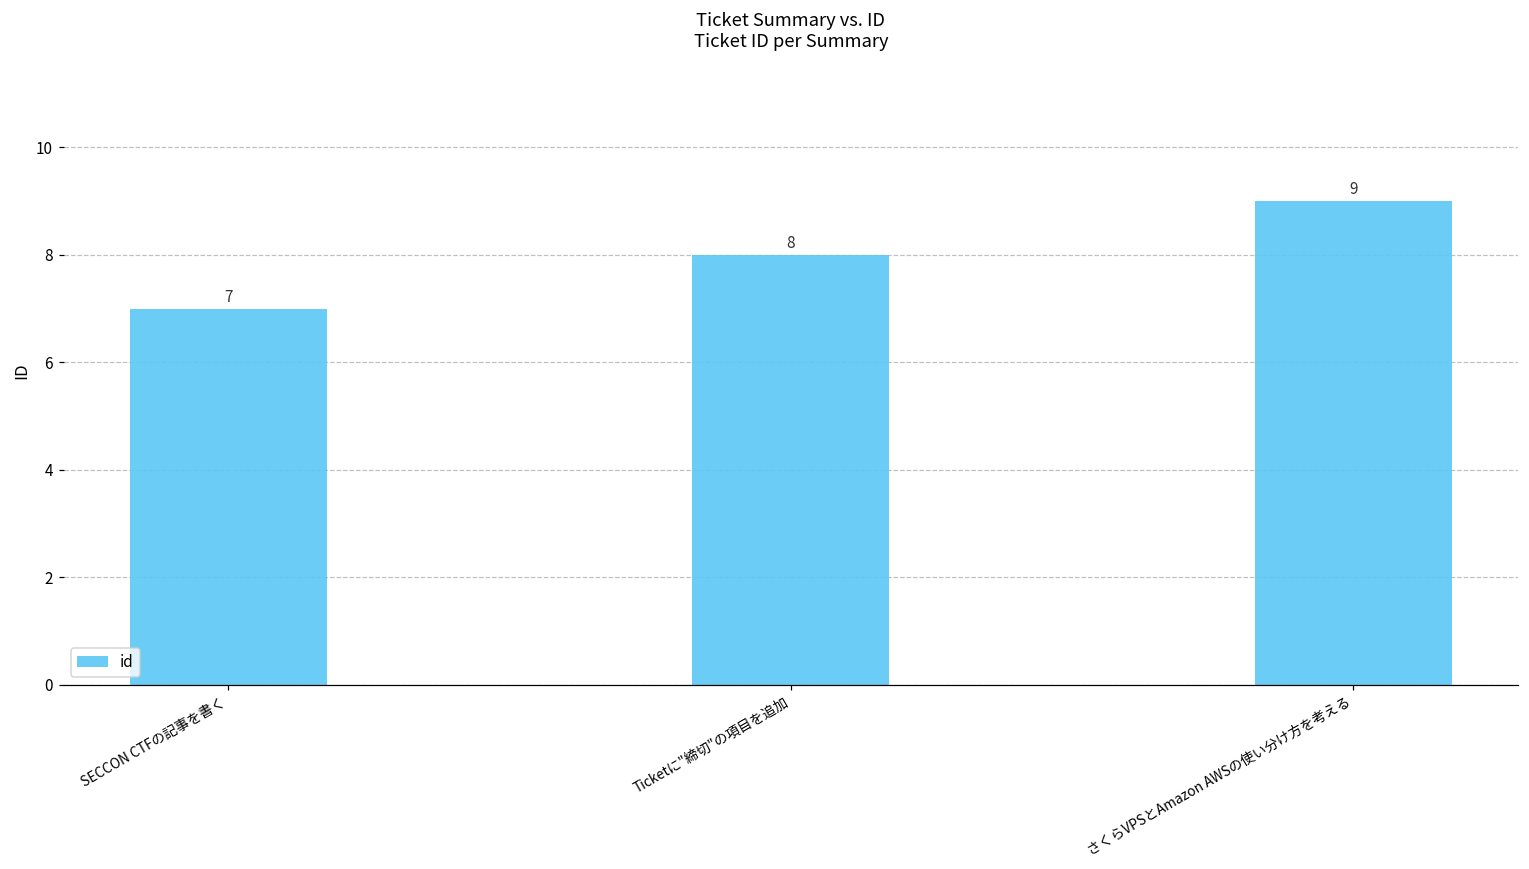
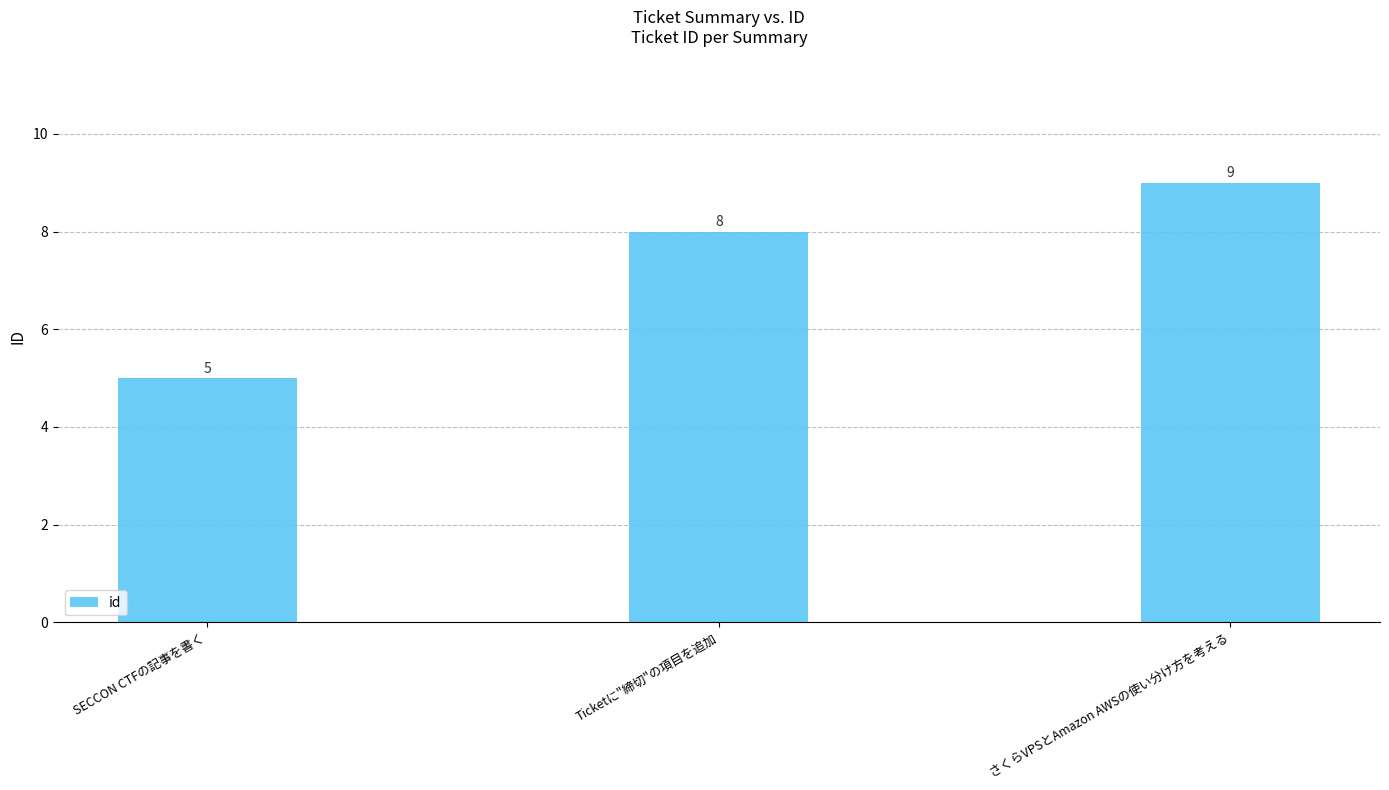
  {
-   "SECCON CTFの記事を書く": 7,
+   "SECCON CTFの記事を書く": 5,
    "Ticketに\"締切\"の項目を追加": 8,
    "さくらVPSとAmazon AWSの使い分け方を考える": 9
  }
